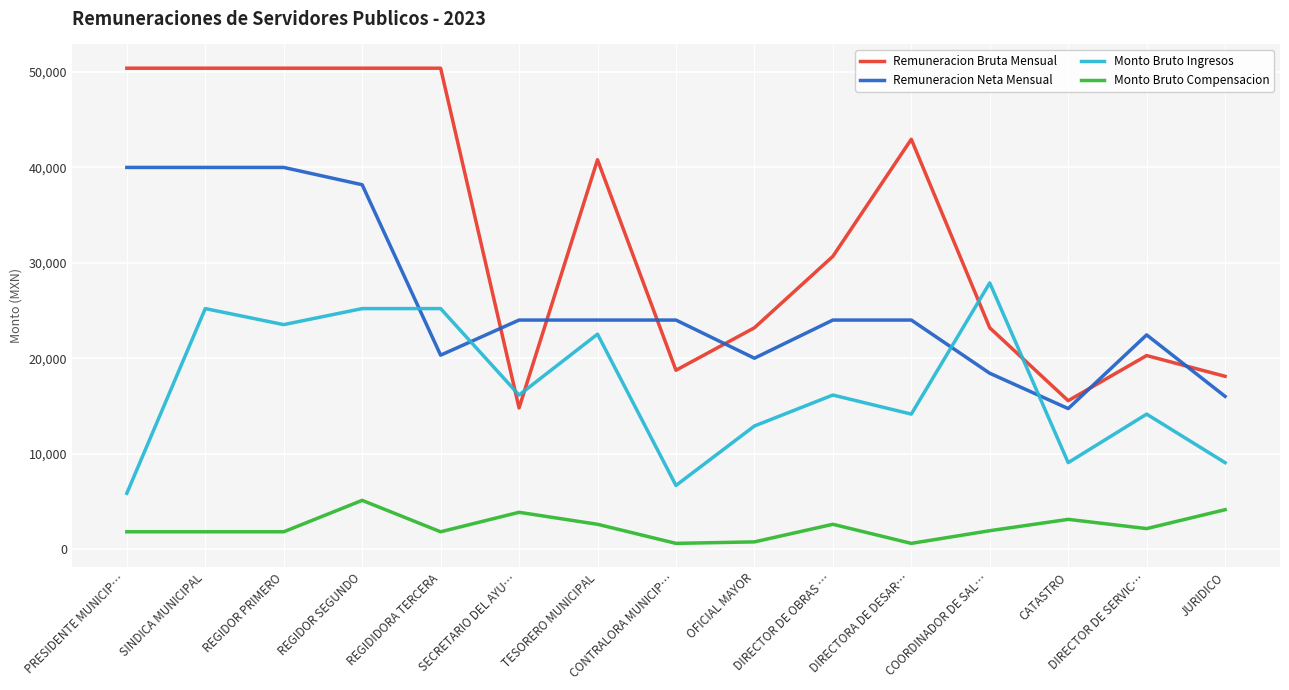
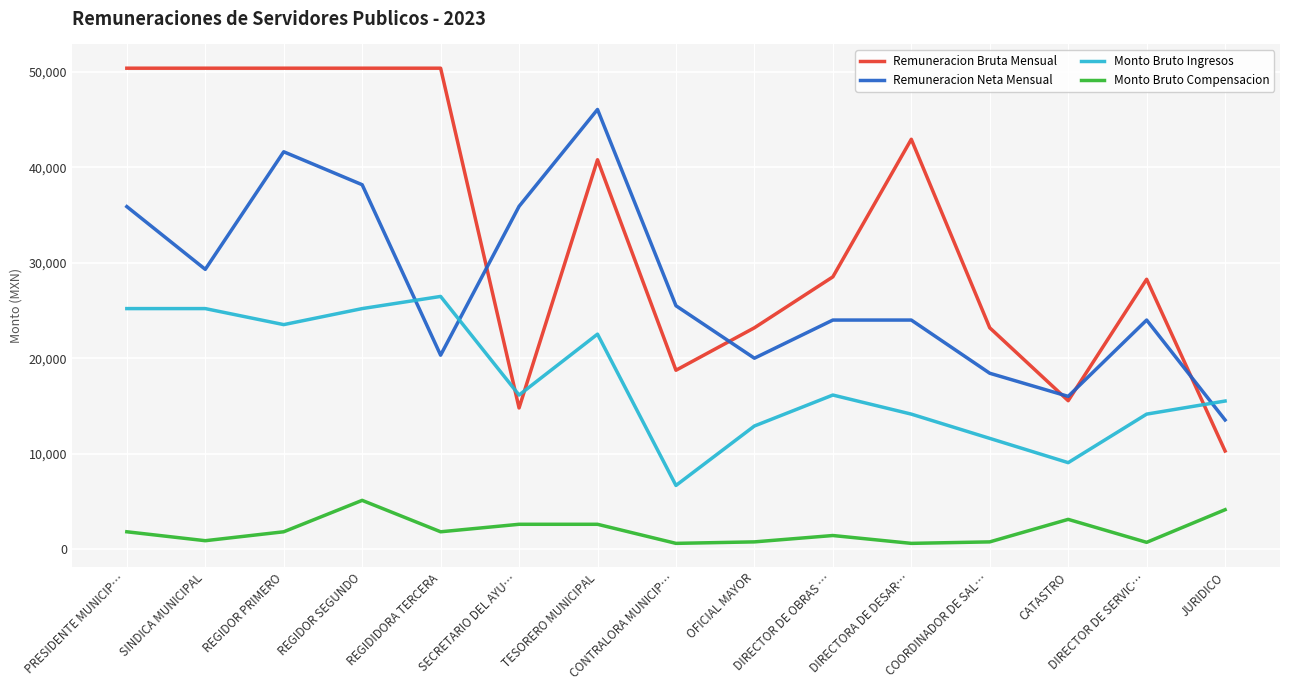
  {
    "Remuneracion Bruta Mensual": {
      "PRESIDENTE MUNICIP…": "50,000",
      "SINDICA MUNICIPAL": "50,000",
      "REGIDOR PRIMERO": "50,000",
      "REGIDOR SEGUNDO": "50,000",
      "REGIDIDORA TERCERA": "50,000",
      "SECRETARIO DEL AYU…": "15,000",
      "TESORERO MUNICIPAL": "41,000",
      "CONTRALORA MUNICIP…": "19,000",
      "OFICIAL MAYOR": "23,000",
-     "DIRECTOR DE OBRAS …": "31,000",
+     "DIRECTOR DE OBRAS …": "29,000",
      "DIRECTORA DE DESAR…": "43,000",
      "COORDINADOR DE SAL…": "23,000",
      "CATASTRO": "16,000",
-     "DIRECTOR DE SERVIC…": "20,000",
-     "JURIDICO": "18,000"
+     "DIRECTOR DE SERVIC…": "28,000",
+     "JURIDICO": "10,000"
    },
    "Remuneracion Neta Mensual": {
-     "PRESIDENTE MUNICIP…": "40,000",
-     "SINDICA MUNICIPAL": "40,000",
-     "REGIDOR PRIMERO": "40,000",
+     "PRESIDENTE MUNICIP…": "36,000",
+     "SINDICA MUNICIPAL": "29,000",
+     "REGIDOR PRIMERO": "42,000",
      "REGIDOR SEGUNDO": "38,000",
      "REGIDIDORA TERCERA": "20,000",
-     "SECRETARIO DEL AYU…": "24,000",
-     "TESORERO MUNICIPAL": "24,000",
-     "CONTRALORA MUNICIP…": "24,000",
+     "SECRETARIO DEL AYU…": "36,000",
+     "TESORERO MUNICIPAL": "46,000",
+     "CONTRALORA MUNICIP…": "26,000",
      "OFICIAL MAYOR": "20,000",
      "DIRECTOR DE OBRAS …": "24,000",
      "DIRECTORA DE DESAR…": "24,000",
      "COORDINADOR DE SAL…": "18,000",
-     "CATASTRO": "15,000",
-     "DIRECTOR DE SERVIC…": "22,000",
-     "JURIDICO": "16,000"
+     "CATASTRO": "16,000",
+     "DIRECTOR DE SERVIC…": "24,000",
+     "JURIDICO": "14,000"
    },
    "Monto Bruto Ingresos": {
-     "PRESIDENTE MUNICIP…": "6,000",
+     "PRESIDENTE MUNICIP…": "25,000",
      "SINDICA MUNICIPAL": "25,000",
      "REGIDOR PRIMERO": "24,000",
      "REGIDOR SEGUNDO": "25,000",
-     "REGIDIDORA TERCERA": "25,000",
+     "REGIDIDORA TERCERA": "26,000",
      "SECRETARIO DEL AYU…": "16,000",
      "TESORERO MUNICIPAL": "23,000",
      "CONTRALORA MUNICIP…": "7,000",
      "OFICIAL MAYOR": "13,000",
      "DIRECTOR DE OBRAS …": "16,000",
      "DIRECTORA DE DESAR…": "14,000",
-     "COORDINADOR DE SAL…": "28,000",
+     "COORDINADOR DE SAL…": "12,000",
      "CATASTRO": "9,000",
      "DIRECTOR DE SERVIC…": "14,000",
-     "JURIDICO": "9,000"
+     "JURIDICO": "16,000"
    },
    "Monto Bruto Compensacion": {
      "PRESIDENTE MUNICIP…": "2,000",
-     "SINDICA MUNICIPAL": "2,000",
+     "SINDICA MUNICIPAL": "1,000",
      "REGIDOR PRIMERO": "2,000",
      "REGIDOR SEGUNDO": "5,000",
      "REGIDIDORA TERCERA": "2,000",
-     "SECRETARIO DEL AYU…": "4,000",
+     "SECRETARIO DEL AYU…": "3,000",
      "TESORERO MUNICIPAL": "3,000",
      "CONTRALORA MUNICIP…": "1,000",
      "OFICIAL MAYOR": "1,000",
-     "DIRECTOR DE OBRAS …": "3,000",
+     "DIRECTOR DE OBRAS …": "1,000",
      "DIRECTORA DE DESAR…": "1,000",
-     "COORDINADOR DE SAL…": "2,000",
+     "COORDINADOR DE SAL…": "1,000",
      "CATASTRO": "3,000",
-     "DIRECTOR DE SERVIC…": "2,000",
+     "DIRECTOR DE SERVIC…": "1,000",
      "JURIDICO": "4,000"
    }
  }
